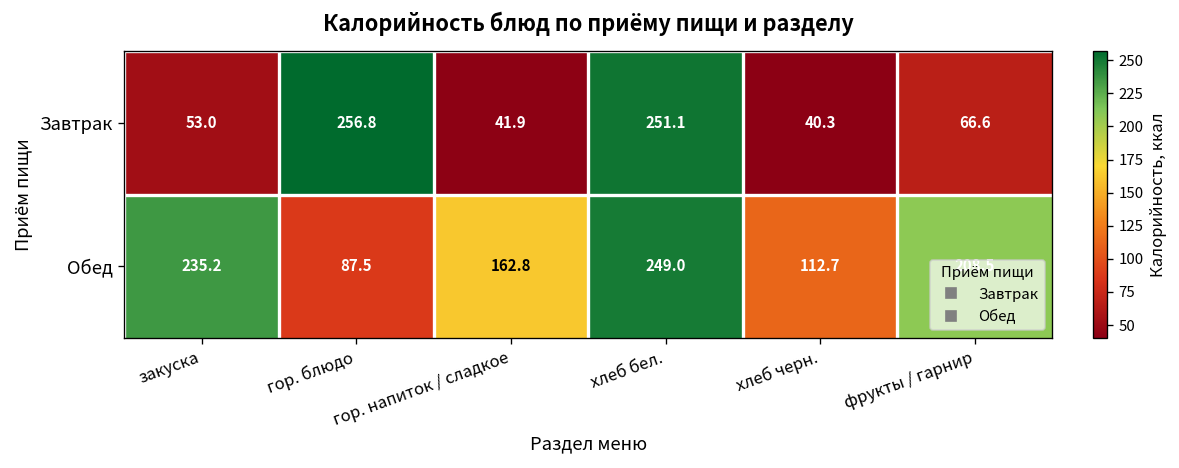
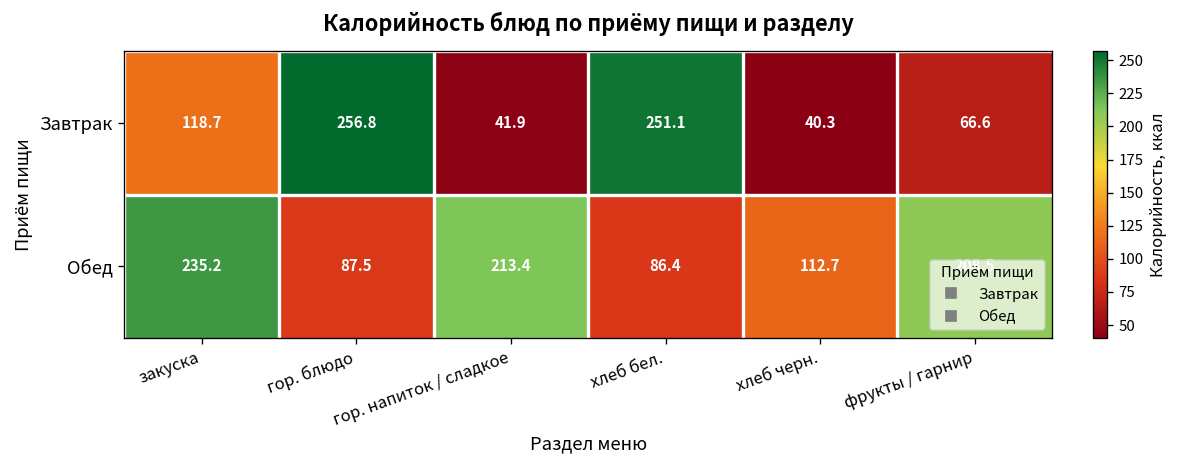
  {
    "Завтрак": {
-     "закуска": 53.0,
+     "закуска": 118.7,
      "гор. блюдо": 256.8,
      "гор. напиток / сладкое": 41.9,
      "хлеб бел.": 251.1,
      "хлеб черн.": 40.3,
      "фрукты / гарнир": 66.6
    },
    "Обед": {
      "закуска": 235.2,
      "гор. блюдо": 87.5,
-     "гор. напиток / сладкое": 162.8,
-     "хлеб бел.": 249.0,
+     "гор. напиток / сладкое": 213.4,
+     "хлеб бел.": 86.4,
      "хлеб черн.": 112.7
    }
  }
